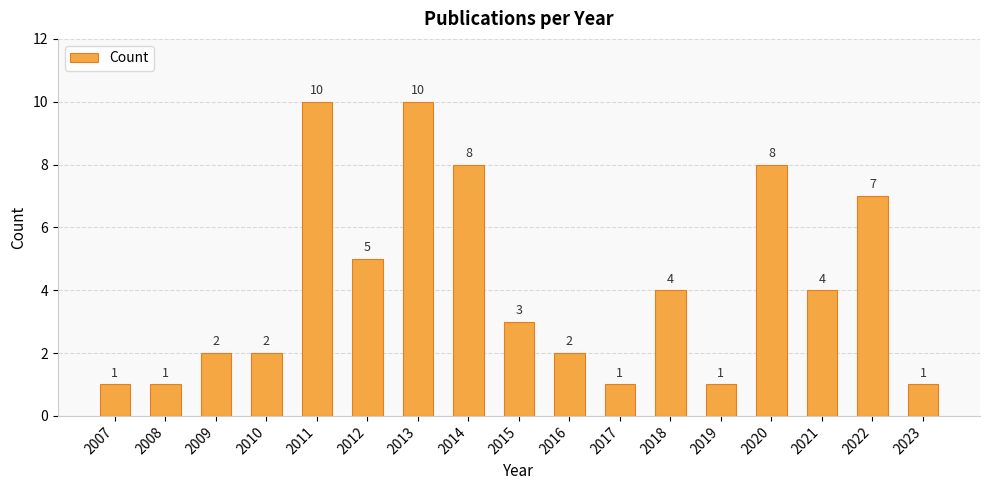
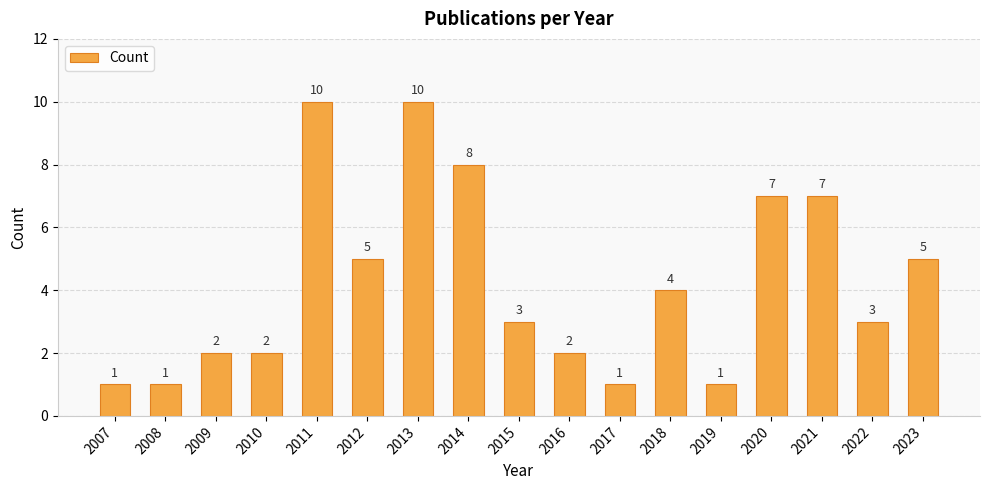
  {
    "2007": 1,
    "2008": 1,
    "2009": 2,
    "2010": 2,
    "2011": 10,
    "2012": 5,
    "2013": 10,
    "2014": 8,
    "2015": 3,
    "2016": 2,
    "2017": 1,
    "2018": 4,
    "2019": 1,
-   "2020": 8,
-   "2021": 4,
-   "2022": 7,
-   "2023": 1
+   "2020": 7,
+   "2021": 7,
+   "2022": 3,
+   "2023": 5
  }
